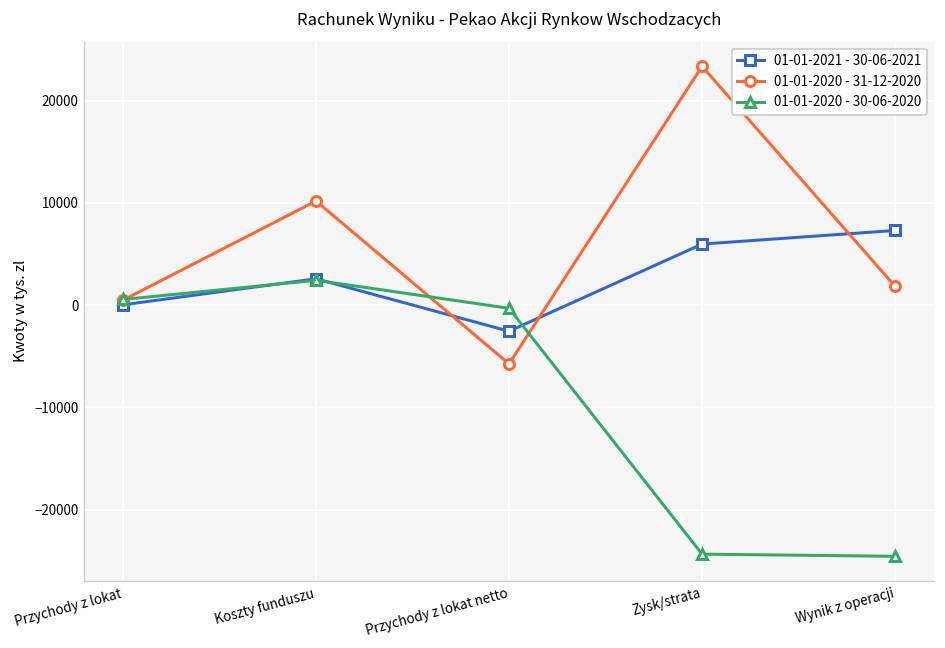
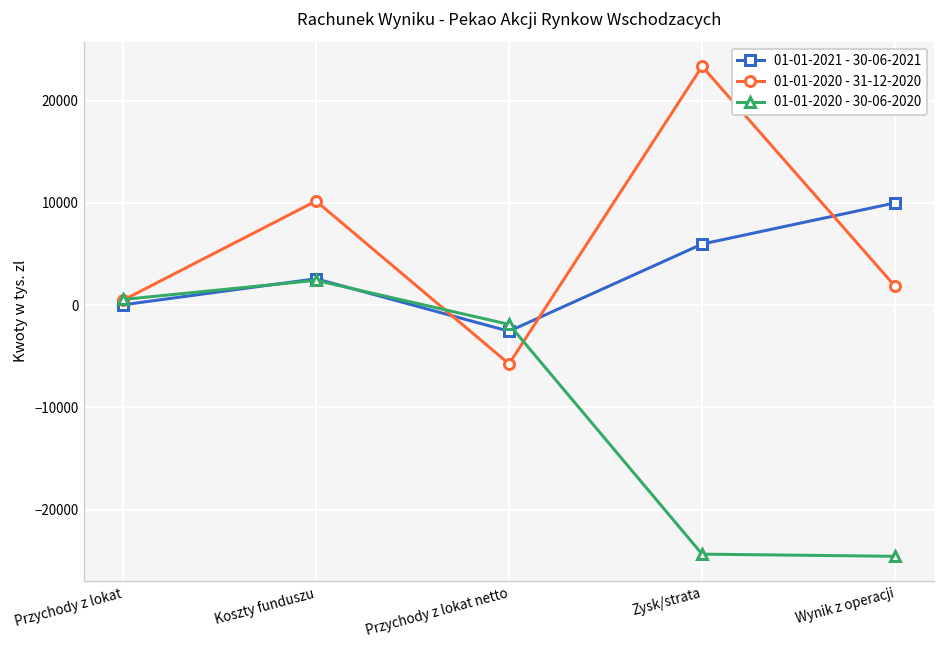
  {
    "01-01-2021 - 30-06-2021": {
      "Przychody z lokat": 0,
      "Przychody z lokat netto": -3000,
      "Zysk/strata": 6000,
-     "Wynik z operacji": 7000
+     "Wynik z operacji": 10000
    },
    "01-01-2020 - 31-12-2020": {
      "Koszty funduszu": 10000,
      "Przychody z lokat netto": -6000,
      "Zysk/strata": 23000,
      "Wynik z operacji": 2000
    },
    "01-01-2020 - 30-06-2020": {
-     "Przychody z lokat netto": 0,
+     "Przychody z lokat netto": -2000,
      "Zysk/strata": -24000,
      "Wynik z operacji": -25000
    }
  }
